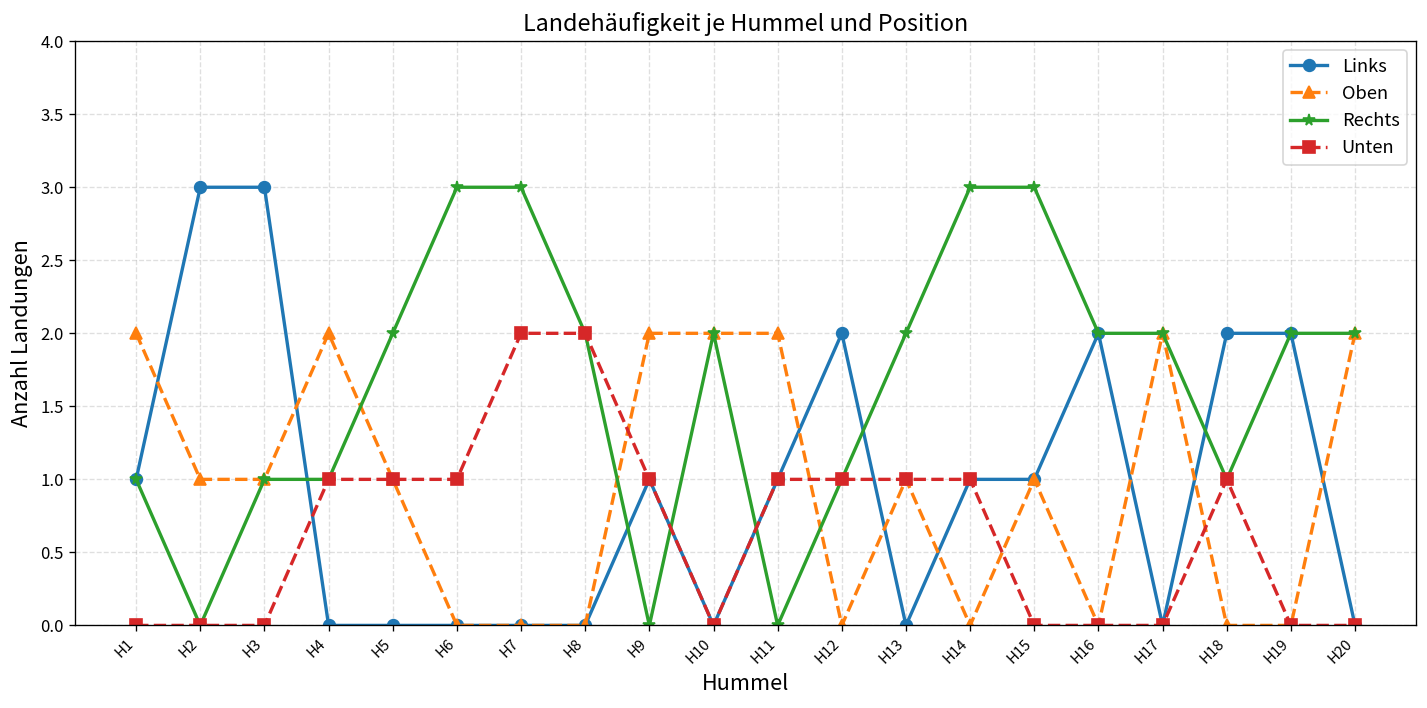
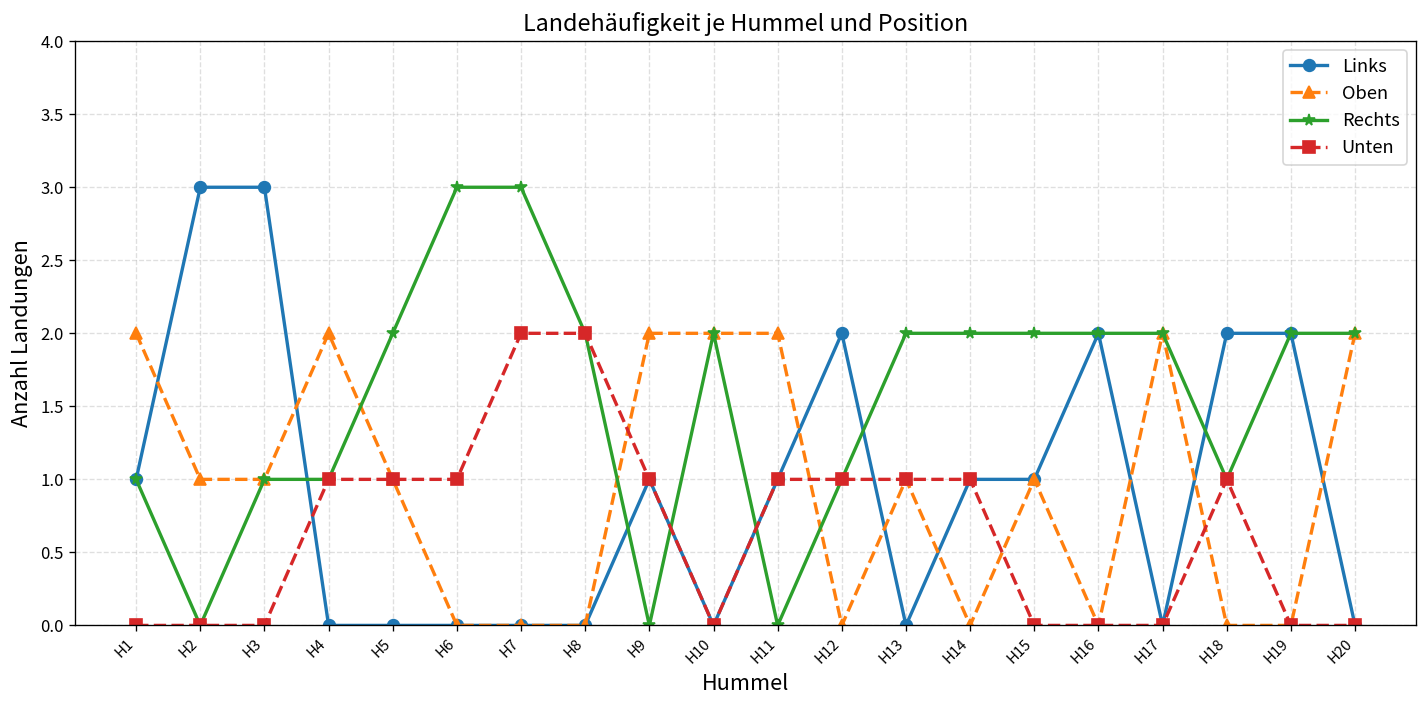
  {
    "Links": {
      "H2": 3,
      "H3": 3,
      "H4": 0,
      "H5": 0,
      "H12": 2,
      "H13": 0,
      "H18": 2
    },
    "Oben": {
      "H1": 2,
      "H2": 1,
      "H4": 2,
      "H9": 2,
      "H11": 2,
      "H12": 0,
      "H14": 0,
      "H18": 0
    },
    "Rechts": {
      "H5": 2,
      "H6": 3,
      "H7": 3,
      "H9": 0,
      "H11": 0,
      "H13": 2,
-     "H14": 3,
-     "H15": 3
+     "H14": 2,
+     "H15": 2
    },
    "Unten": {
      "H1": 0,
      "H3": 0,
      "H6": 1,
      "H7": 2,
      "H15": 0
    }
  }
